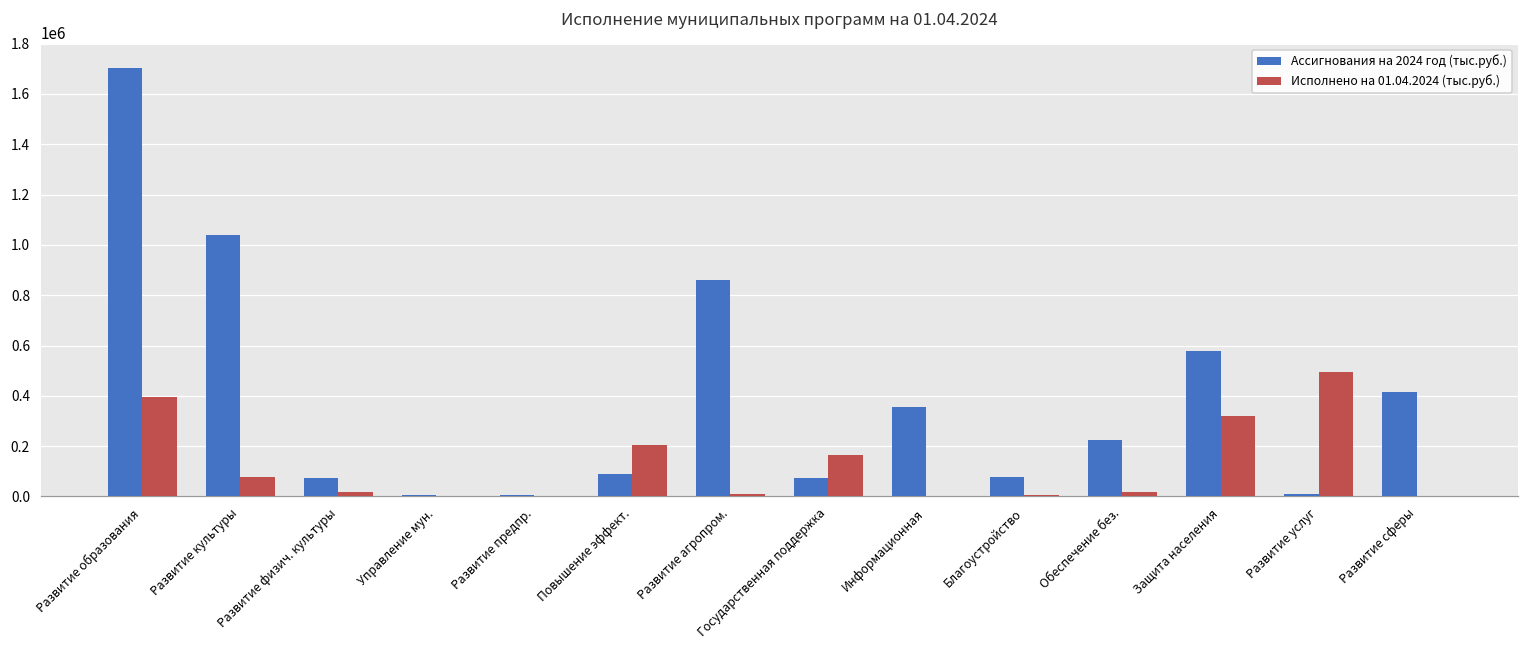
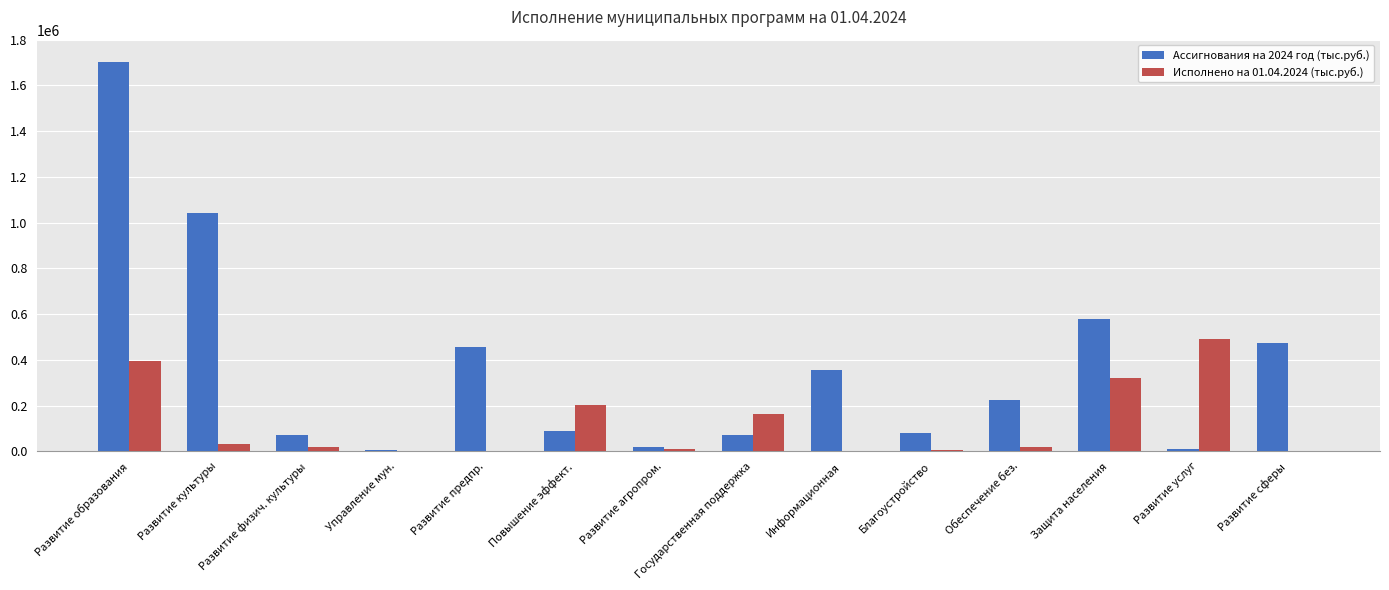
  {
    "Ассигнования на 2024 год (тыс.руб.)": {
      "Развитие образования": 1700000,
      "Развитие культуры": 1040000,
      "Развитие физич. культуры": 70000,
-     "Развитие предпр.": 10000,
+     "Развитие предпр.": 460000,
      "Повышение эффект.": 90000,
-     "Развитие агропром.": 860000,
+     "Развитие агропром.": 20000,
      "Государственная поддержка": 70000,
      "Информационная": 360000,
      "Благоустройство": 80000,
      "Обеспечение без.": 220000,
      "Защита населения": 580000,
      "Развитие услуг": 10000,
-     "Развитие сферы": 420000
+     "Развитие сферы": 470000
    },
    "Исполнено на 01.04.2024 (тыс.руб.)": {
      "Развитие образования": 390000,
-     "Развитие культуры": 80000,
+     "Развитие культуры": 30000,
      "Развитие физич. культуры": 20000,
      "Повышение эффект.": 200000,
      "Государственная поддержка": 160000,
      "Обеспечение без.": 20000,
      "Защита населения": 320000,
      "Развитие услуг": 490000
    }
  }
